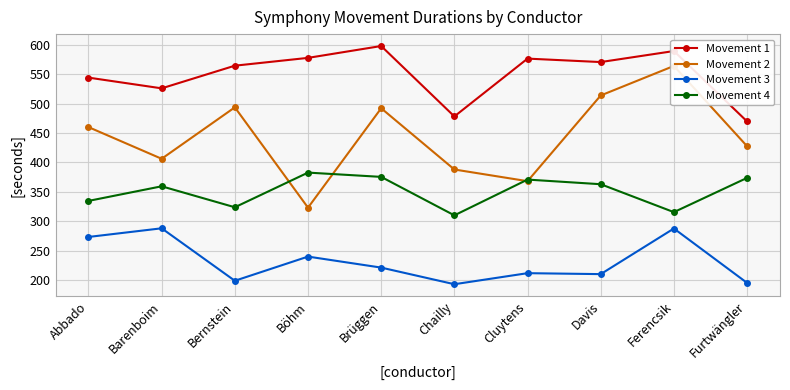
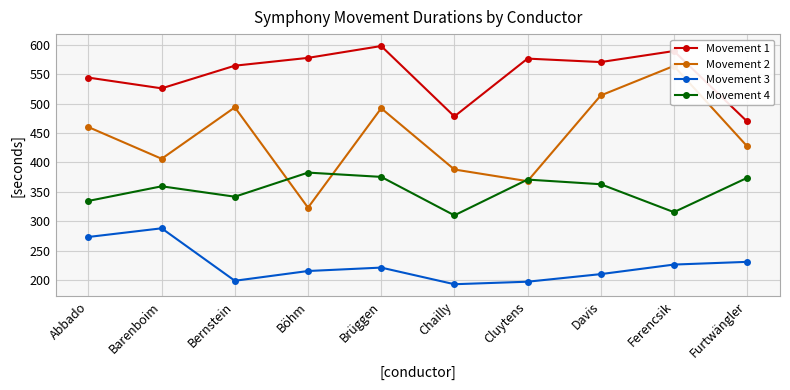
  {
    "Movement 1": {
      "Abbado": 540,
      "Barenboim": 530,
      "Bernstein": 560,
      "Böhm": 580,
      "Brüggen": 600,
      "Chailly": 480,
      "Cluytens": 580,
      "Davis": 570,
      "Furtwängler": 470
    },
    "Movement 2": {
      "Abbado": 460,
      "Barenboim": 410,
      "Bernstein": 490,
      "Böhm": 320,
      "Brüggen": 490,
      "Chailly": 390,
      "Davis": 510,
      "Furtwängler": 430
    },
    "Movement 3": {
      "Abbado": 270,
      "Barenboim": 290,
      "Bernstein": 200,
-     "Böhm": 240,
+     "Böhm": 220,
      "Brüggen": 220,
      "Chailly": 190,
-     "Cluytens": 210,
+     "Cluytens": 200,
      "Davis": 210,
-     "Ferencsik": 290,
-     "Furtwängler": 200
+     "Ferencsik": 230,
+     "Furtwängler": 230
    },
    "Movement 4": {
      "Abbado": 330,
      "Barenboim": 360,
-     "Bernstein": 320,
+     "Bernstein": 340,
      "Böhm": 380,
      "Brüggen": 380,
      "Chailly": 310,
      "Davis": 360,
      "Ferencsik": 320,
      "Furtwängler": 370
    }
  }
